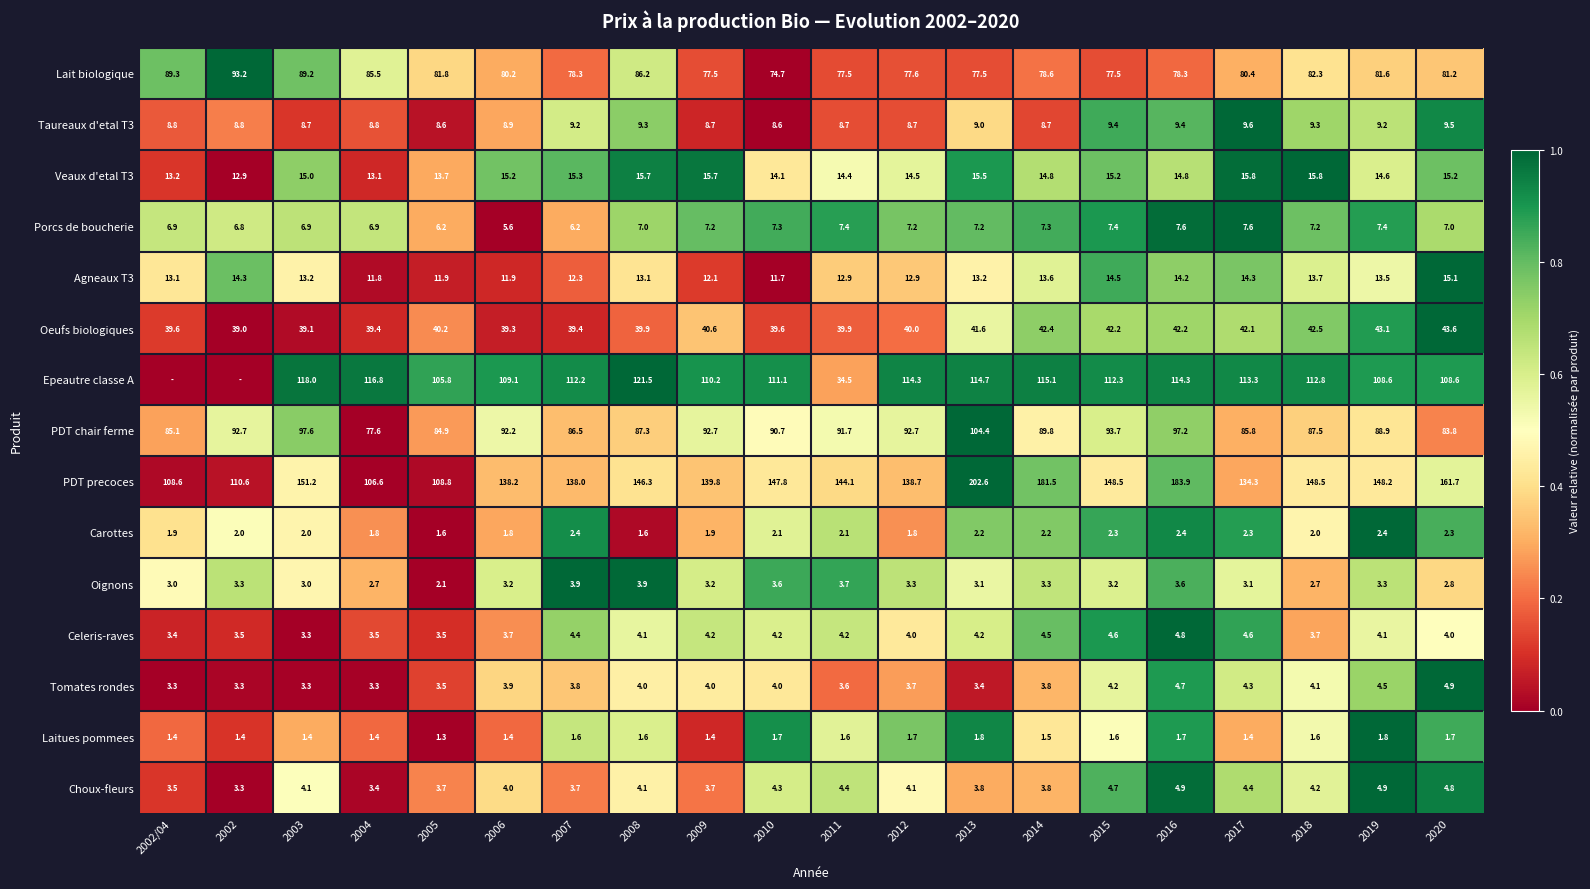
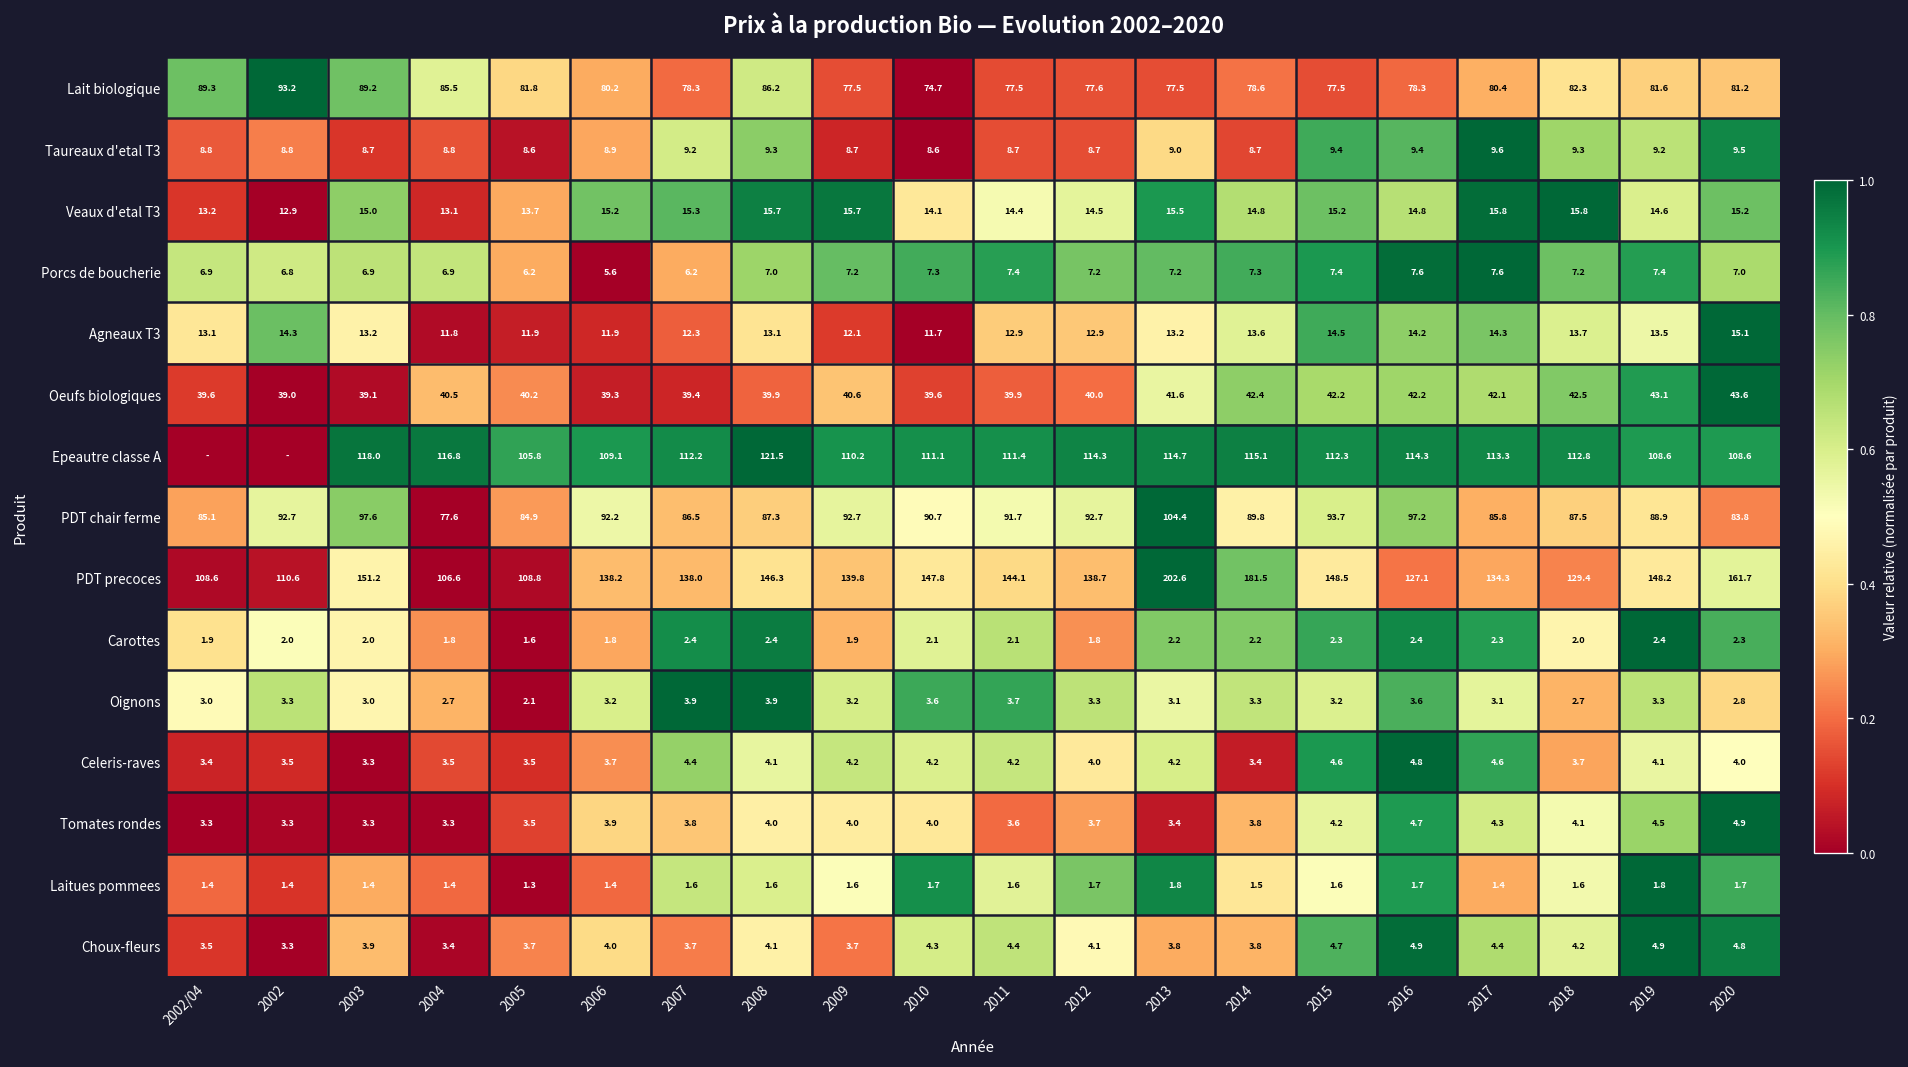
  {
    "Oeufs biologiques": {
      "2002/04": 39.6,
      "2002": 39.0,
      "2003": 39.1,
-     "2004": 39.4,
+     "2004": 40.5,
      "2005": 40.2,
      "2006": 39.3,
      "2007": 39.4,
      "2008": 39.9,
      "2009": 40.6,
      "2010": 39.6,
      "2011": 39.9,
      "2012": 40.0,
      "2013": 41.6,
      "2014": 42.4,
      "2015": 42.2,
      "2016": 42.2,
      "2017": 42.1,
      "2018": 42.5,
      "2019": 43.1,
      "2020": 43.6
    },
    "Epeautre classe A": {
      "2003": 118.0,
      "2004": 116.8,
      "2005": 105.8,
      "2006": 109.1,
      "2007": 112.2,
      "2008": 121.5,
      "2009": 110.2,
      "2010": 111.1,
-     "2011": 34.5,
+     "2011": 111.4,
      "2012": 114.3,
      "2013": 114.7,
      "2014": 115.1,
      "2015": 112.3,
      "2016": 114.3,
      "2017": 113.3,
      "2018": 112.8,
      "2019": 108.6,
      "2020": 108.6
    },
    "PDT precoces": {
      "2002/04": 108.6,
      "2002": 110.6,
      "2003": 151.2,
      "2004": 106.6,
      "2005": 108.8,
      "2006": 138.2,
      "2007": 138.0,
      "2008": 146.3,
      "2009": 139.8,
      "2010": 147.8,
      "2011": 144.1,
      "2012": 138.7,
      "2013": 202.6,
      "2014": 181.5,
      "2015": 148.5,
-     "2016": 183.9,
+     "2016": 127.1,
      "2017": 134.3,
-     "2018": 148.5,
+     "2018": 129.4,
      "2019": 148.2,
      "2020": 161.7
    },
    "Carottes": {
      "2002/04": 1.9,
      "2002": 2.0,
      "2003": 2.0,
      "2004": 1.8,
      "2005": 1.6,
      "2006": 1.8,
      "2007": 2.4,
-     "2008": 1.6,
+     "2008": 2.4,
      "2009": 1.9,
      "2010": 2.1,
      "2011": 2.1,
      "2012": 1.8,
      "2013": 2.2,
      "2014": 2.2,
      "2015": 2.3,
      "2016": 2.4,
      "2017": 2.3,
      "2018": 2.0,
      "2019": 2.4,
      "2020": 2.3
    },
    "Celeris-raves": {
      "2002/04": 3.4,
      "2002": 3.5,
      "2003": 3.3,
      "2004": 3.5,
      "2005": 3.5,
      "2006": 3.7,
      "2007": 4.4,
      "2008": 4.1,
      "2009": 4.2,
      "2010": 4.2,
      "2011": 4.2,
      "2012": 4.0,
      "2013": 4.2,
-     "2014": 4.5,
+     "2014": 3.4,
      "2015": 4.6,
      "2016": 4.8,
      "2017": 4.6,
      "2018": 3.7,
      "2019": 4.1,
      "2020": 4.0
    },
    "Laitues pommees": {
      "2002/04": 1.4,
      "2002": 1.4,
      "2003": 1.4,
      "2004": 1.4,
      "2005": 1.3,
      "2006": 1.4,
      "2007": 1.6,
      "2008": 1.6,
-     "2009": 1.4,
+     "2009": 1.6,
      "2010": 1.7,
      "2011": 1.6,
      "2012": 1.7,
      "2013": 1.8,
      "2014": 1.5,
      "2015": 1.6,
      "2016": 1.7,
      "2017": 1.4,
      "2018": 1.6,
      "2019": 1.8,
      "2020": 1.7
    },
    "Choux-fleurs": {
      "2002/04": 3.5,
      "2002": 3.3,
-     "2003": 4.1,
+     "2003": 3.9,
      "2004": 3.4,
      "2005": 3.7,
      "2006": 4.0,
      "2007": 3.7,
      "2008": 4.1,
      "2009": 3.7,
      "2010": 4.3,
      "2011": 4.4,
      "2012": 4.1,
      "2013": 3.8,
      "2014": 3.8,
      "2015": 4.7,
      "2016": 4.9,
      "2017": 4.4,
      "2018": 4.2,
      "2019": 4.9,
      "2020": 4.8
    }
  }
